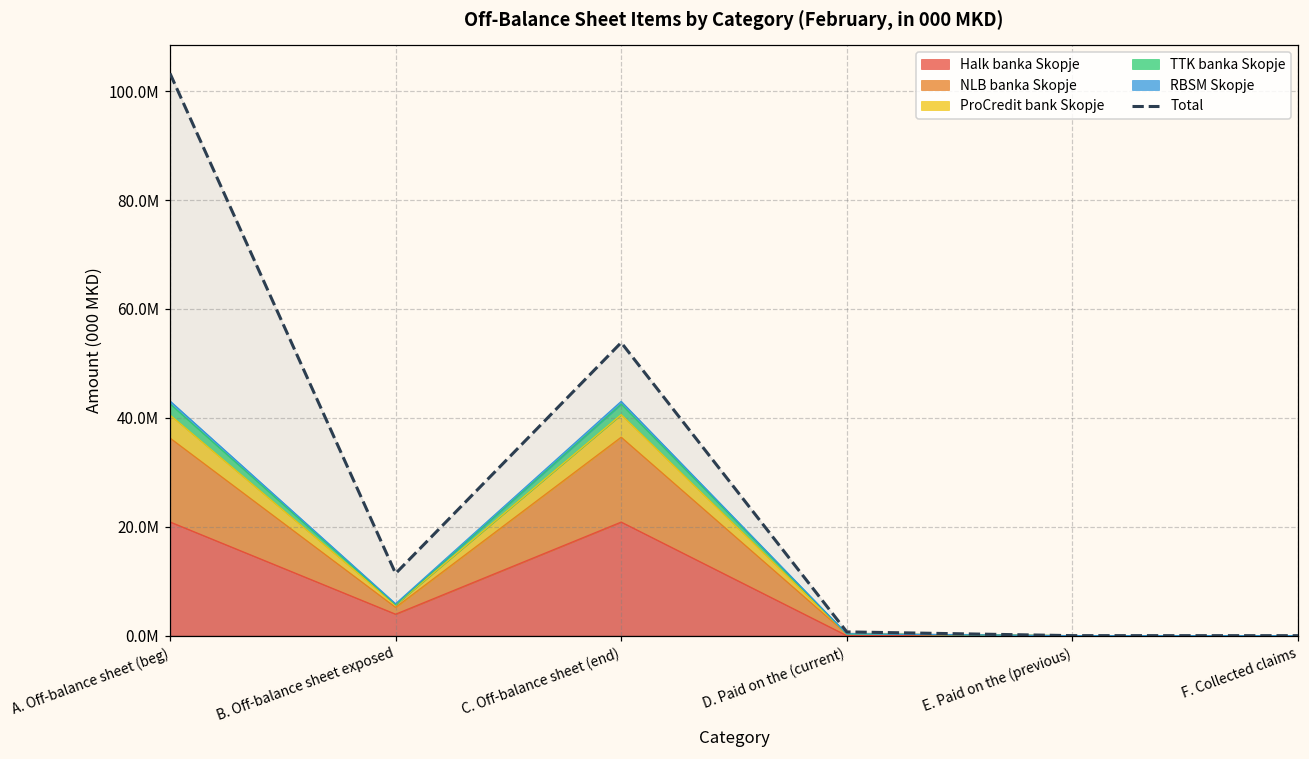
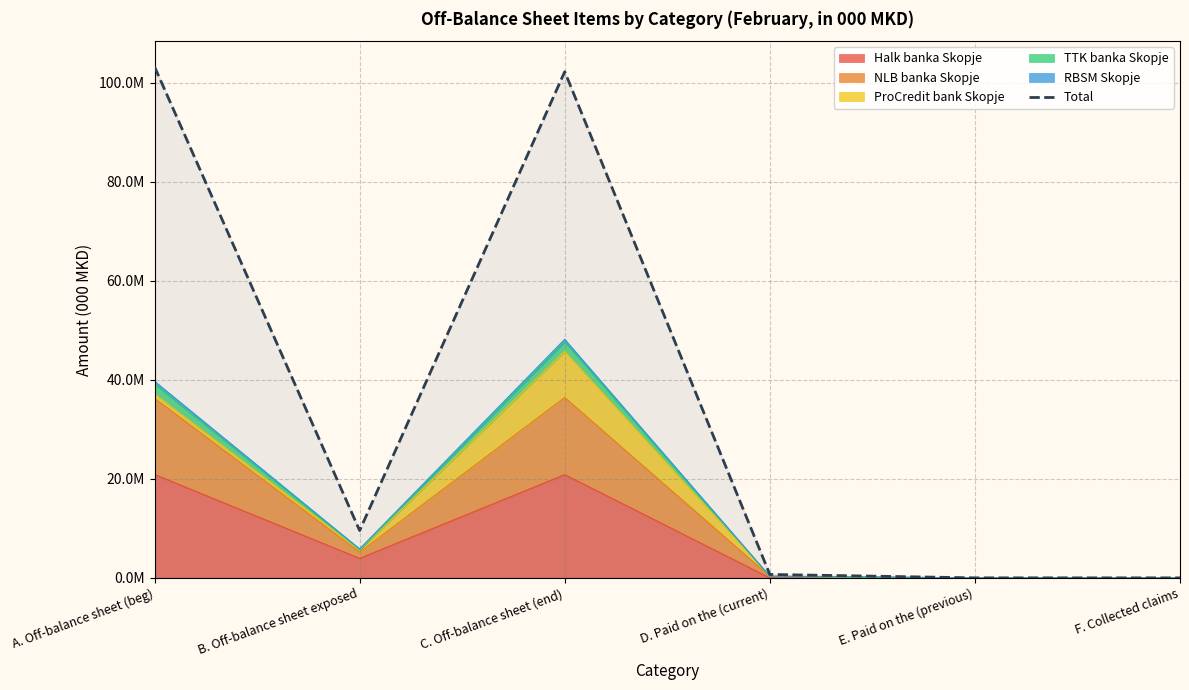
  {
    "ProCredit bank Skopje": {
-     "A. Off-balance sheet (beg)": 4000000,
-     "C. Off-balance sheet (end)": 4000000
+     "A. Off-balance sheet (beg)": 1000000,
+     "C. Off-balance sheet (end)": 9000000
    },
    "TTK banka Skopje": {
      "A. Off-balance sheet (beg)": 2000000
    },
    "RBSM Skopje": {
      "A. Off-balance sheet (beg)": 1000000
    },
    "Total": {
      "A. Off-balance sheet (beg)": 103000000,
-     "B. Off-balance sheet exposed": 11000000,
-     "C. Off-balance sheet (end)": 54000000
+     "B. Off-balance sheet exposed": 10000000,
+     "C. Off-balance sheet (end)": 102000000
    }
  }
